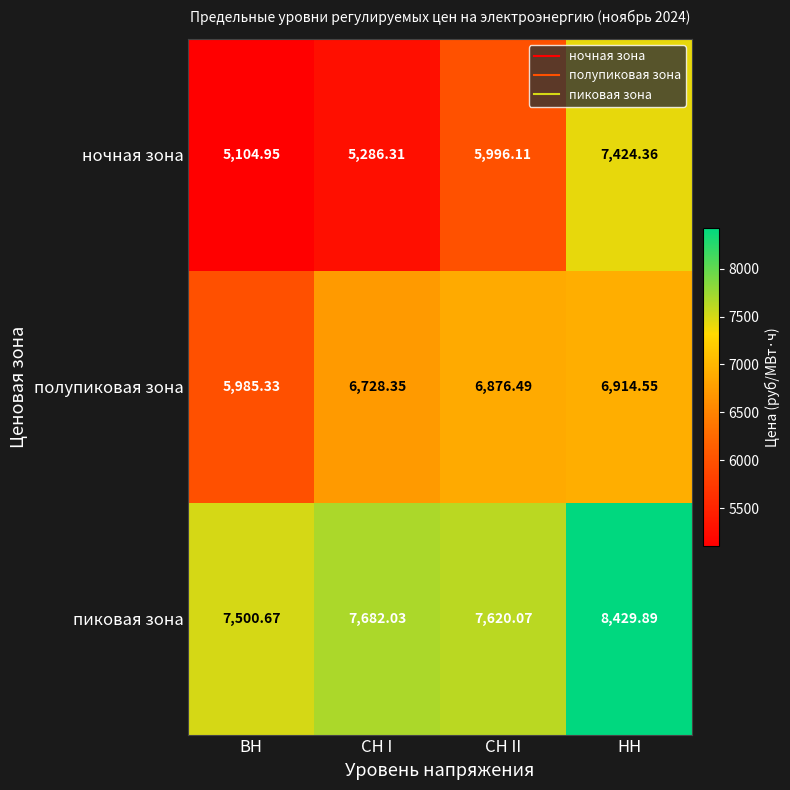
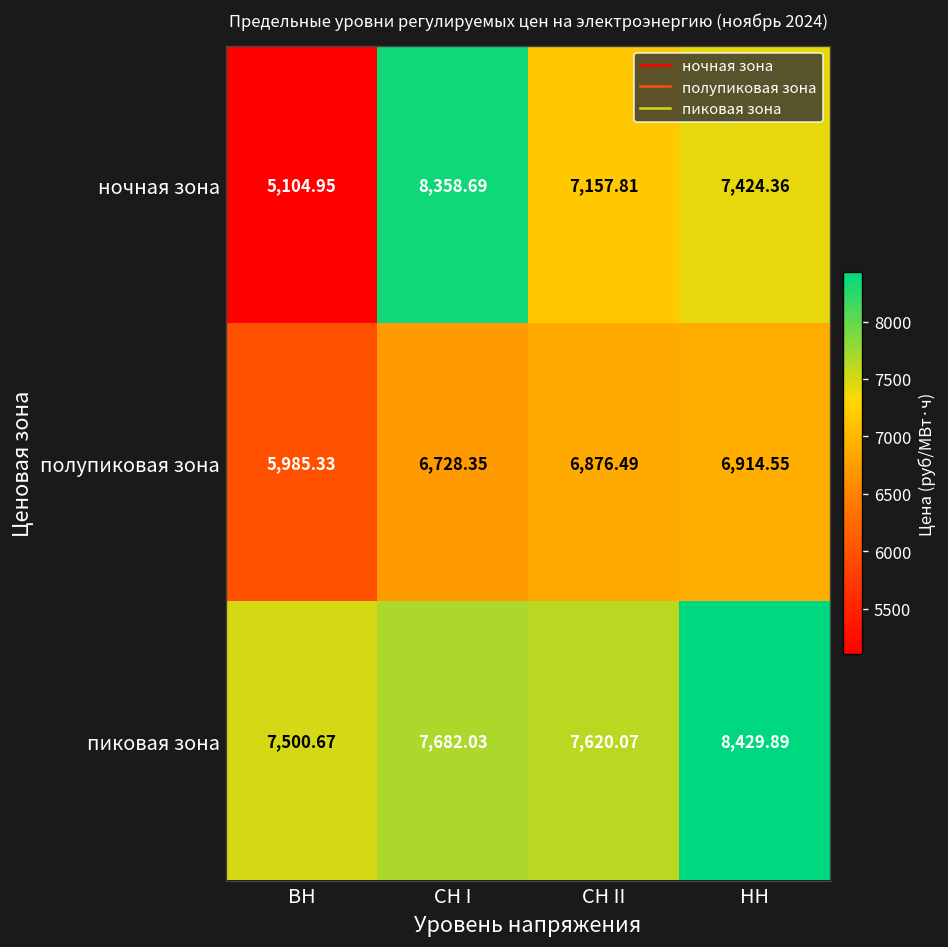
  {
    "ночная зона": {
      "ВН": "5,104.95",
-     "СН I": "5,286.31",
-     "СН II": "5,996.11",
+     "СН I": "8,358.69",
+     "СН II": "7,157.81",
      "НН": "7,424.36"
    },
    "полупиковая зона": {
      "ВН": "5,985.33",
      "СН I": "6,728.35",
      "СН II": "6,876.49",
      "НН": "6,914.55"
    },
    "пиковая зона": {
      "ВН": "7,500.67",
      "СН I": "7,682.03",
      "СН II": "7,620.07",
      "НН": "8,429.89"
    }
  }
